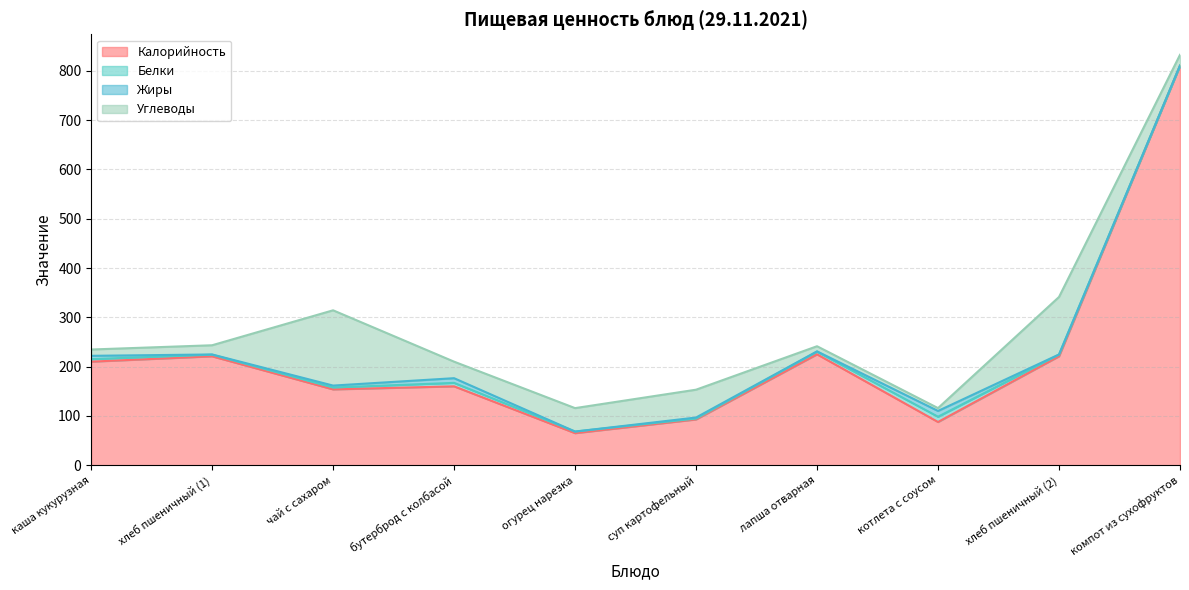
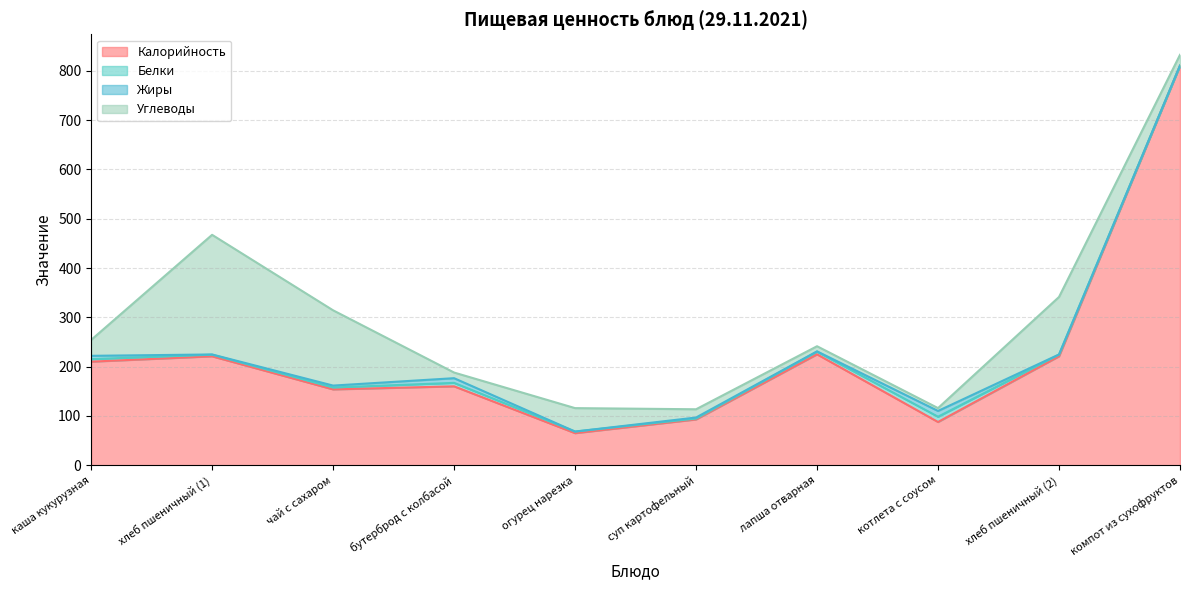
  {
    "Калорийность": {
      "каша кукурузная": 210,
      "бутерброд с колбасой": 160,
      "лапша отварная": 230,
      "котлета с соусом": 90
    },
    "Углеводы": {
-     "каша кукурузная": 10,
-     "хлеб пшеничный (1)": 20,
+     "каша кукурузная": 30,
+     "хлеб пшеничный (1)": 240,
      "чай с сахаром": 150,
-     "бутерброд с колбасой": 30,
+     "бутерброд с колбасой": 10,
      "огурец нарезка": 50,
-     "суп картофельный": 60,
+     "суп картофельный": 20,
      "лапша отварная": 10,
      "котлета с соусом": 10,
      "хлеб пшеничный (2)": 120,
      "компот из сухофруктов": 20
    }
  }
